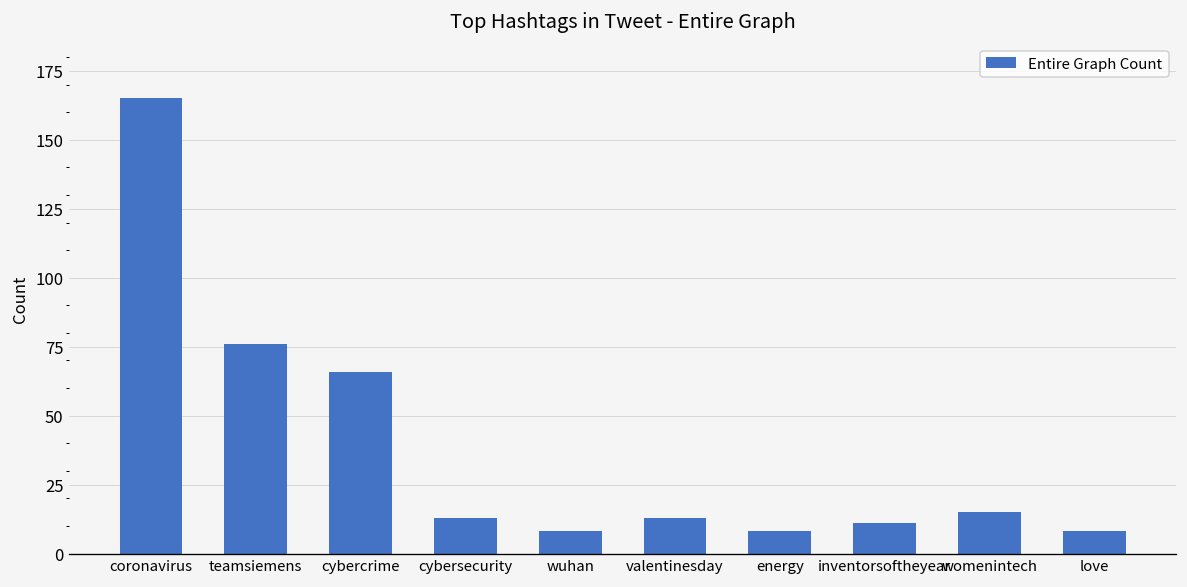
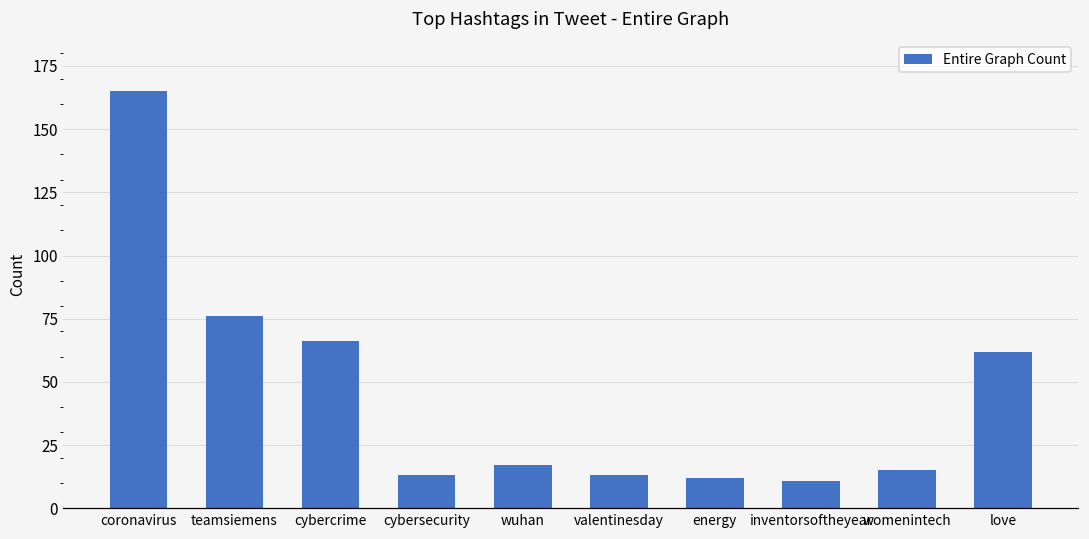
  {
    "coronavirus": 165,
    "teamsiemens": 76,
    "cybercrime": 66,
    "cybersecurity": 13,
-   "wuhan": 8,
+   "wuhan": 17,
    "valentinesday": 13,
-   "energy": 8,
+   "energy": 12,
    "inventorsoftheyear": 11,
    "womenintech": 15,
-   "love": 8
+   "love": 62
  }
